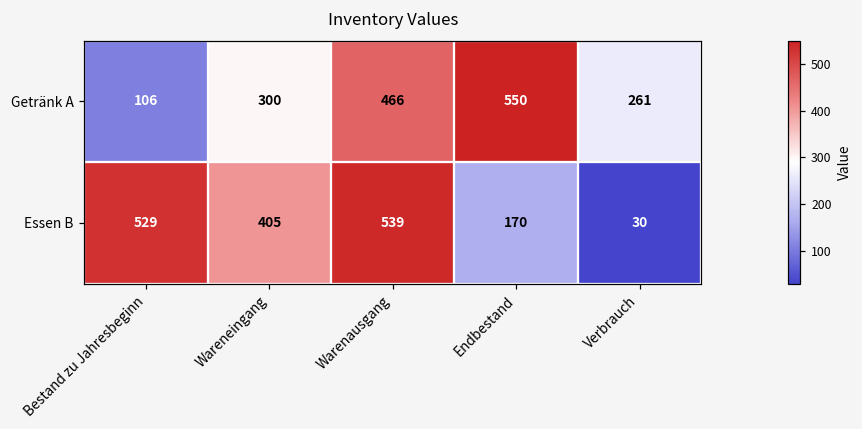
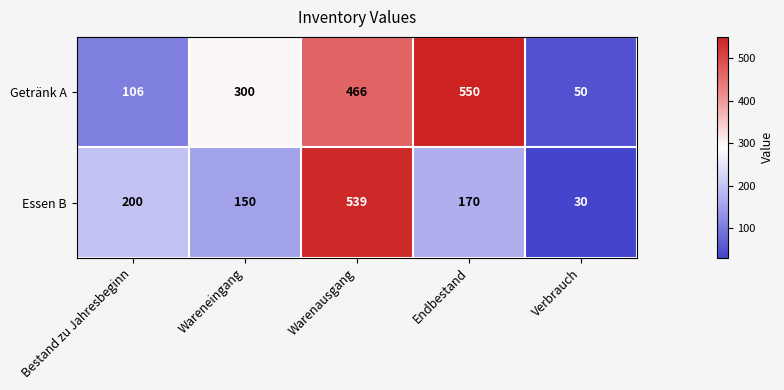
  {
    "Getränk A": {
      "Bestand zu Jahresbeginn": 106,
      "Wareneingang": 300,
      "Warenausgang": 466,
      "Endbestand": 550,
-     "Verbrauch": 261
+     "Verbrauch": 50
    },
    "Essen B": {
-     "Bestand zu Jahresbeginn": 529,
-     "Wareneingang": 405,
+     "Bestand zu Jahresbeginn": 200,
+     "Wareneingang": 150,
      "Warenausgang": 539,
      "Endbestand": 170,
      "Verbrauch": 30
    }
  }
